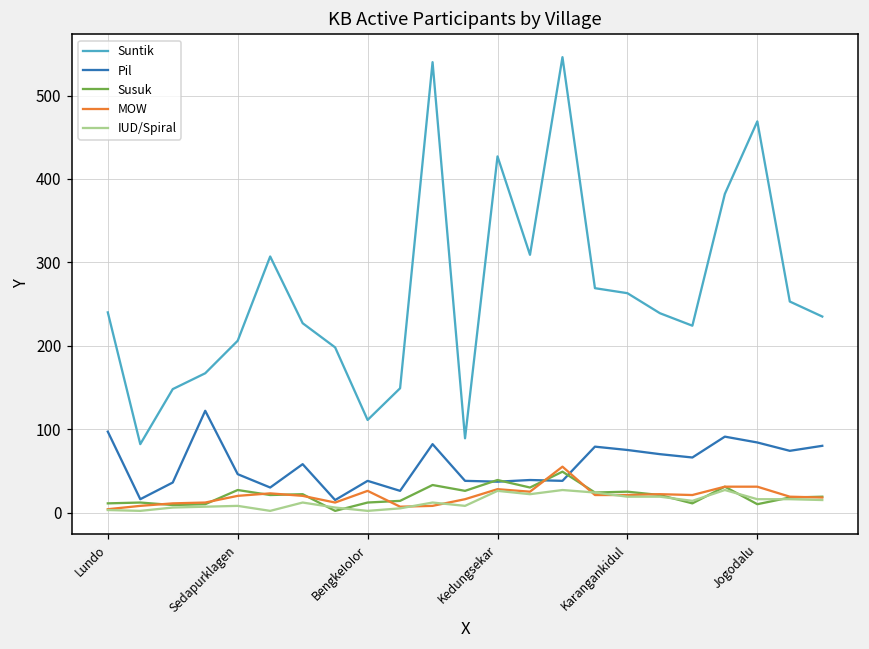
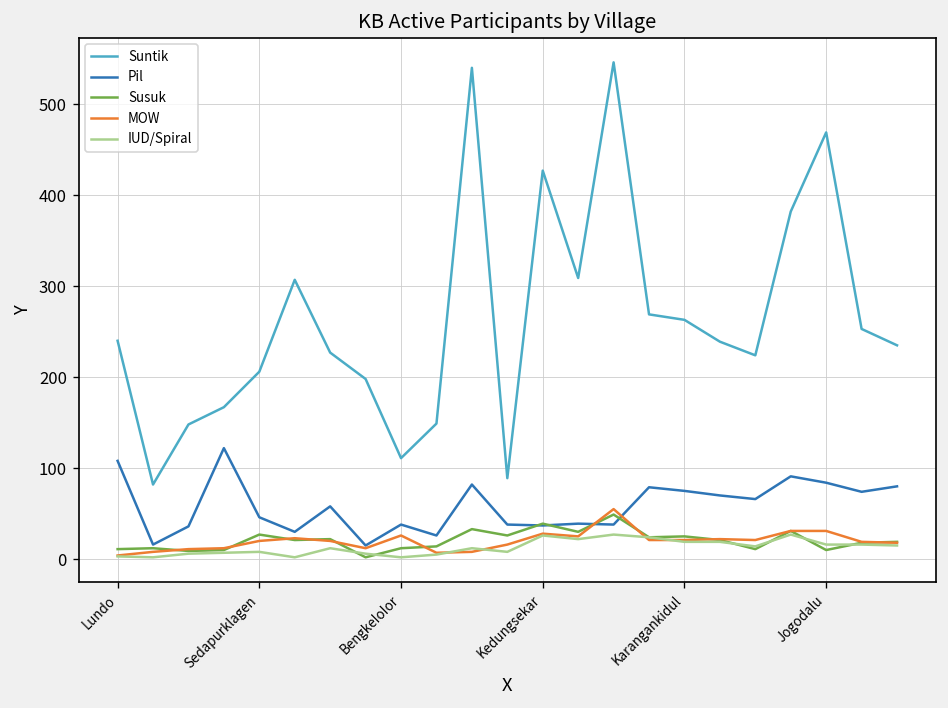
  {
    "Suntik": {
      "Lundo": 240,
      "Sedapurklagen": 210,
      "BengkeIoIor": 110,
      "Kedungsekar": 430,
      "Karangankidul": 260,
      "Jogodalu": 470
    },
    "Pil": {
-     "Lundo": 100,
+     "Lundo": 110,
      "Sedapurklagen": 50,
      "BengkeIoIor": 40,
      "Karangankidul": 80,
      "Jogodalu": 80
    },
    "Susuk": {
      "Lundo": 10,
      "Sedapurklagen": 30,
      "BengkeIoIor": 10,
      "Karangankidul": 30,
      "Jogodalu": 10
    },
    "MOW": {
      "Sedapurklagen": 20,
      "BengkeIoIor": 30,
      "Jogodalu": 30
    },
    "IUD/Spiral": {
      "Sedapurklagen": 10,
      "BengkeIoIor": 0,
      "Jogodalu": 20
    }
  }
